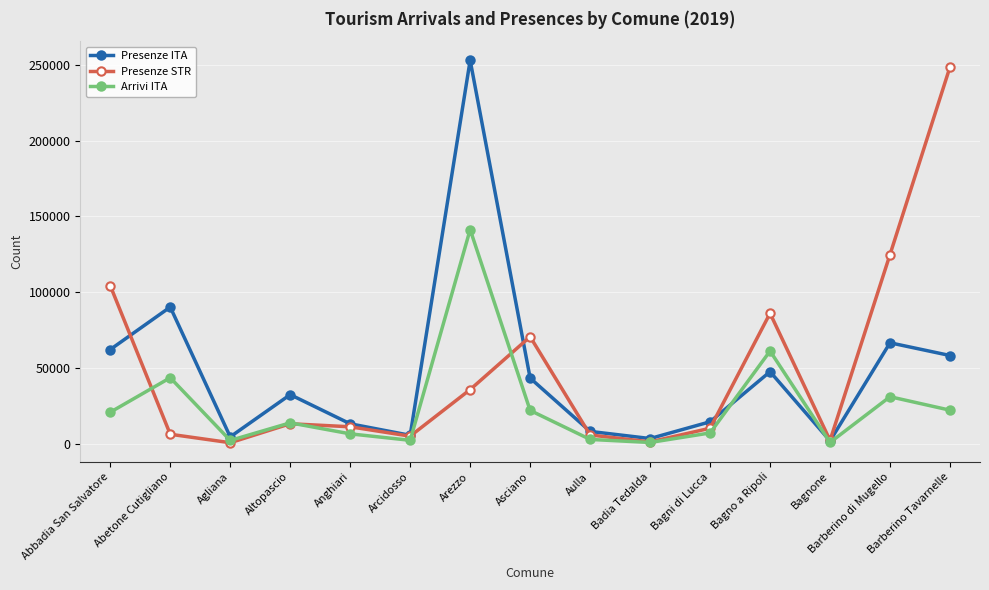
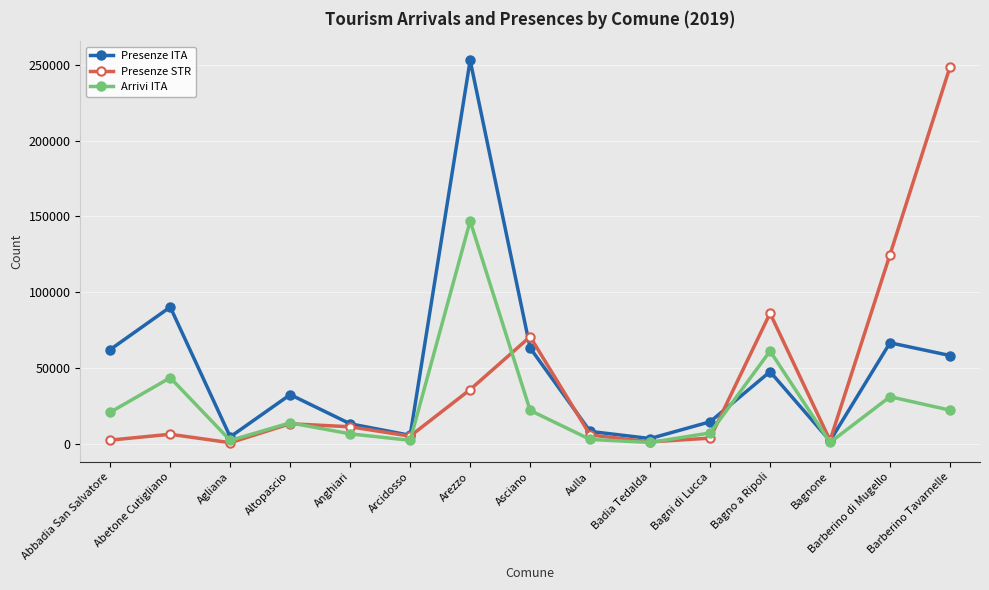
  {
    "Presenze ITA": {
      "Abbadia San Salvatore": 62000,
      "Abetone Cutigliano": 90000,
      "Agliana": 5000,
      "Altopascio": 32000,
      "Anghiari": 13000,
      "Arezzo": 253000,
-     "Asciano": 43000,
+     "Asciano": 63000,
      "Aulla": 8000,
      "Badia Tedalda": 3000,
      "Bagni di Lucca": 14000,
      "Bagno a Ripoli": 48000,
      "Barberino di Mugello": 67000,
      "Barberino Tavarnelle": 58000
    },
    "Presenze STR": {
-     "Abbadia San Salvatore": 104000,
+     "Abbadia San Salvatore": 2000,
      "Abetone Cutigliano": 6000,
      "Anghiari": 11000,
      "Arezzo": 36000,
      "Asciano": 71000,
      "Aulla": 6000,
-     "Bagni di Lucca": 10000,
+     "Bagni di Lucca": 4000,
      "Bagno a Ripoli": 86000,
      "Barberino di Mugello": 125000,
      "Barberino Tavarnelle": 249000
    },
    "Arrivi ITA": {
      "Abbadia San Salvatore": 21000,
      "Abetone Cutigliano": 44000,
      "Anghiari": 6000,
      "Arcidosso": 2000,
-     "Arezzo": 141000,
+     "Arezzo": 147000,
      "Asciano": 22000,
      "Aulla": 3000,
      "Bagni di Lucca": 7000,
      "Bagno a Ripoli": 61000,
      "Barberino di Mugello": 31000,
      "Barberino Tavarnelle": 22000
    }
  }
